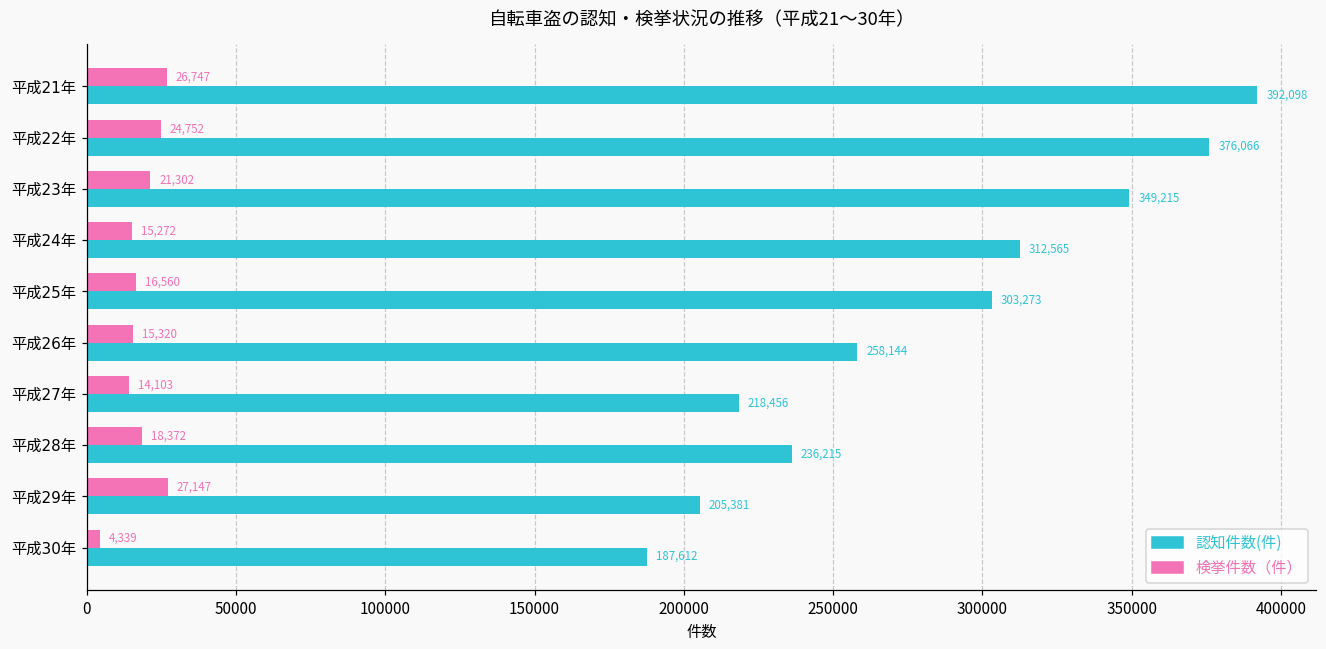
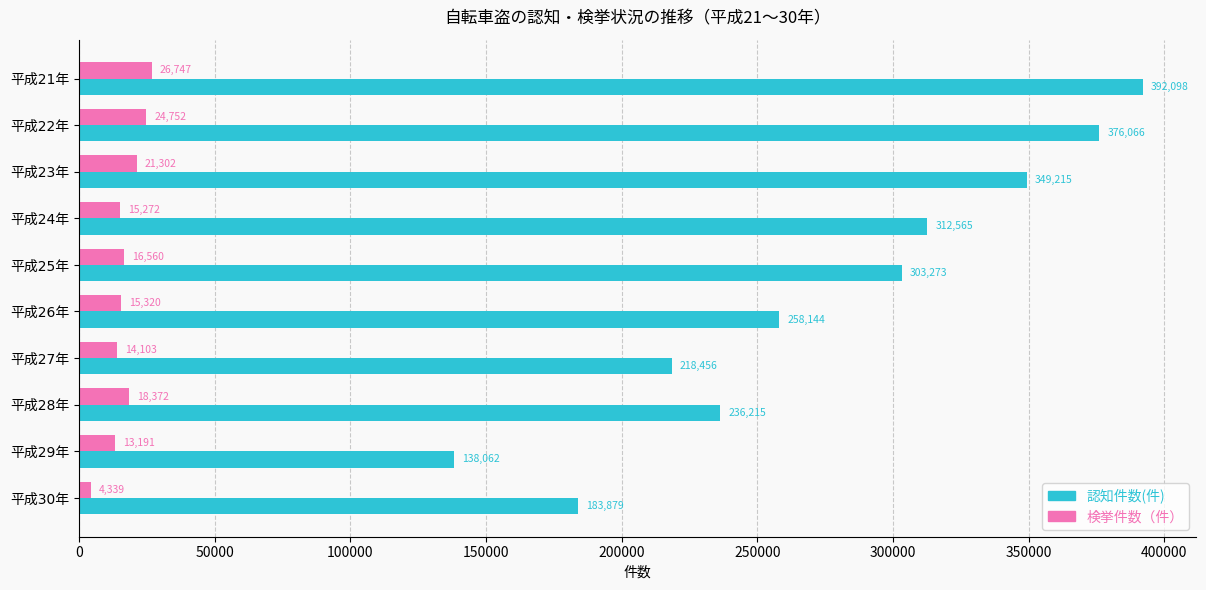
  {
    "認知件数(件)": {
      "平成21年": "392,098",
      "平成22年": "376,066",
      "平成23年": "349,215",
      "平成24年": "312,565",
      "平成25年": "303,273",
      "平成26年": "258,144",
      "平成27年": "218,456",
      "平成28年": "236,215",
-     "平成29年": "205,381",
-     "平成30年": "187,612"
+     "平成29年": "138,062",
+     "平成30年": "183,879"
    },
    "検挙件数（件）": {
      "平成21年": "26,747",
      "平成22年": "24,752",
      "平成23年": "21,302",
      "平成24年": "15,272",
      "平成25年": "16,560",
      "平成26年": "15,320",
      "平成27年": "14,103",
      "平成28年": "18,372",
-     "平成29年": "27,147",
+     "平成29年": "13,191",
      "平成30年": "4,339"
    }
  }
